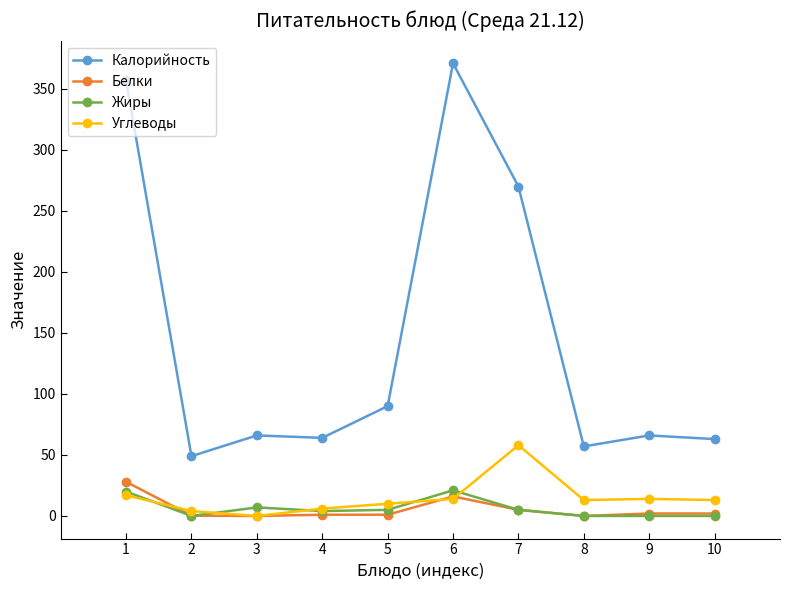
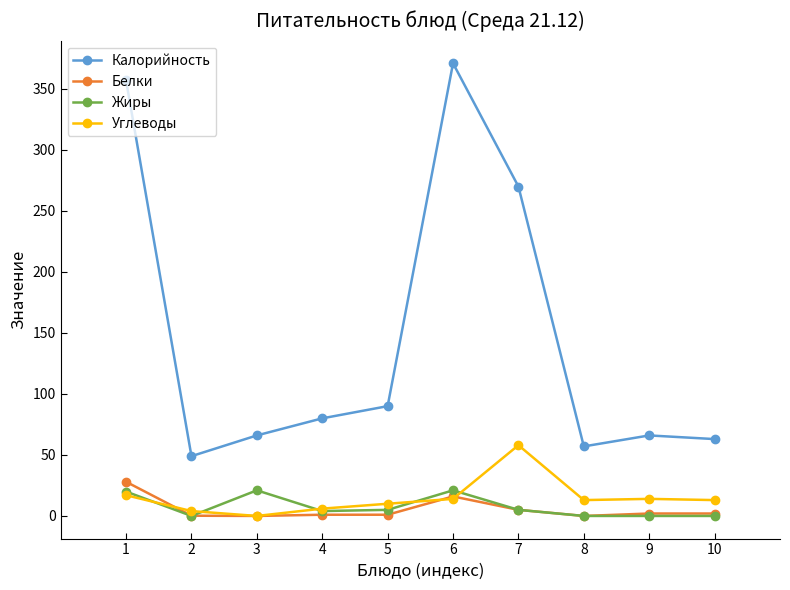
  {
    "Калорийность": {
      "2": 49,
      "3": 66,
-     "4": 64,
+     "4": 80,
      "5": 90,
      "6": 371,
      "7": 270,
      "8": 57,
      "9": 66,
      "10": 63
    },
    "Белки": {
      "1": 28,
      "4": 1,
      "5": 1
    },
    "Жиры": {
      "1": 20,
-     "3": 7,
+     "3": 21,
      "5": 5,
      "6": 21
    },
    "Углеводы": {
      "1": 17,
      "2": 4,
      "5": 10,
      "7": 58,
      "8": 13,
      "9": 14,
      "10": 13
    }
  }
